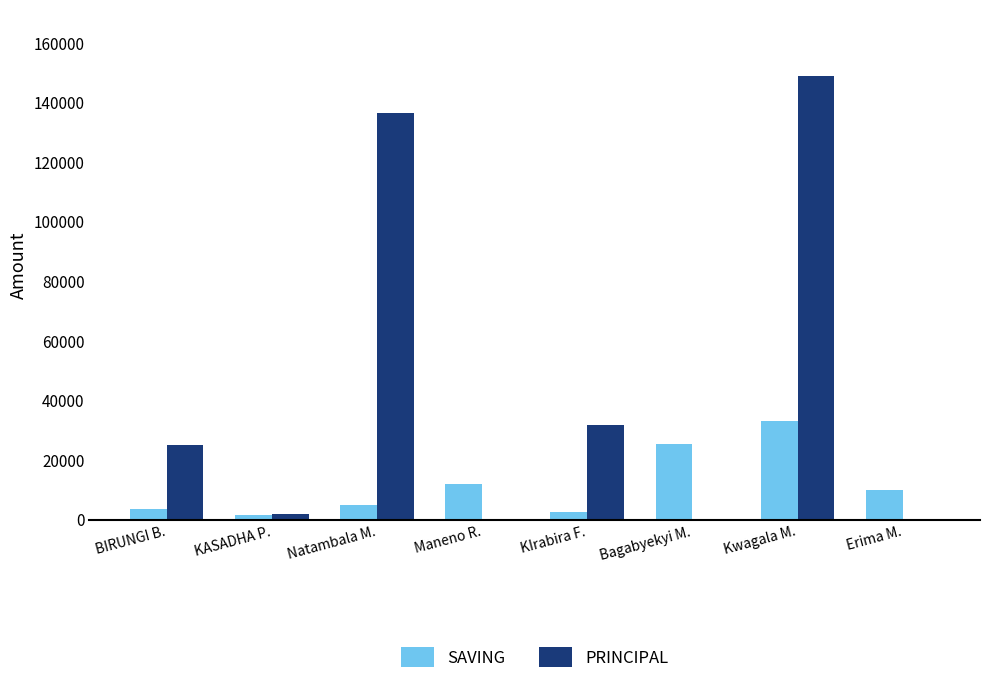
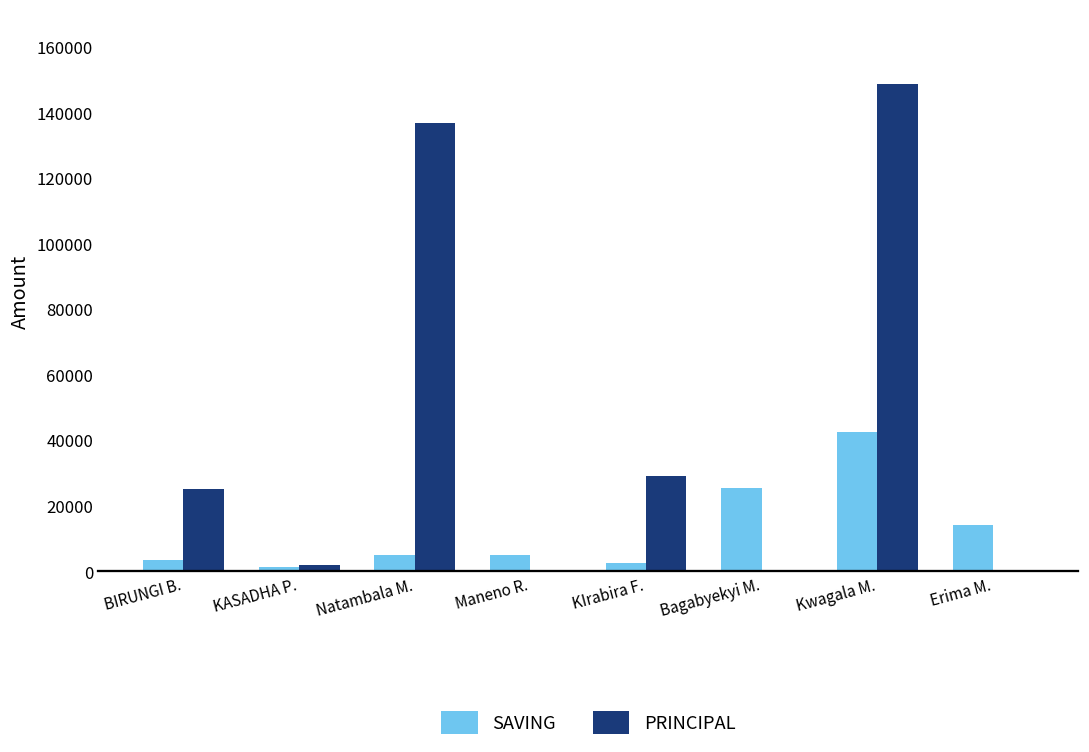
  {
    "SAVING": {
      "BIRUNGI B.": 4000,
      "KASADHA P.": 1000,
      "Natambala M.": 5000,
-     "Maneno R.": 12000,
+     "Maneno R.": 5000,
      "KIrabira F.": 3000,
      "Bagabyekyi M.": 25000,
-     "Kwagala M.": 33000,
-     "Erima M.": 10000
+     "Kwagala M.": 42000,
+     "Erima M.": 14000
    },
    "PRINCIPAL": {
      "BIRUNGI B.": 25000,
      "KASADHA P.": 2000,
      "Natambala M.": 137000,
      "Maneno R.": 0,
-     "KIrabira F.": 32000,
+     "KIrabira F.": 29000,
      "Bagabyekyi M.": 0,
      "Kwagala M.": 149000,
      "Erima M.": 0
    }
  }
